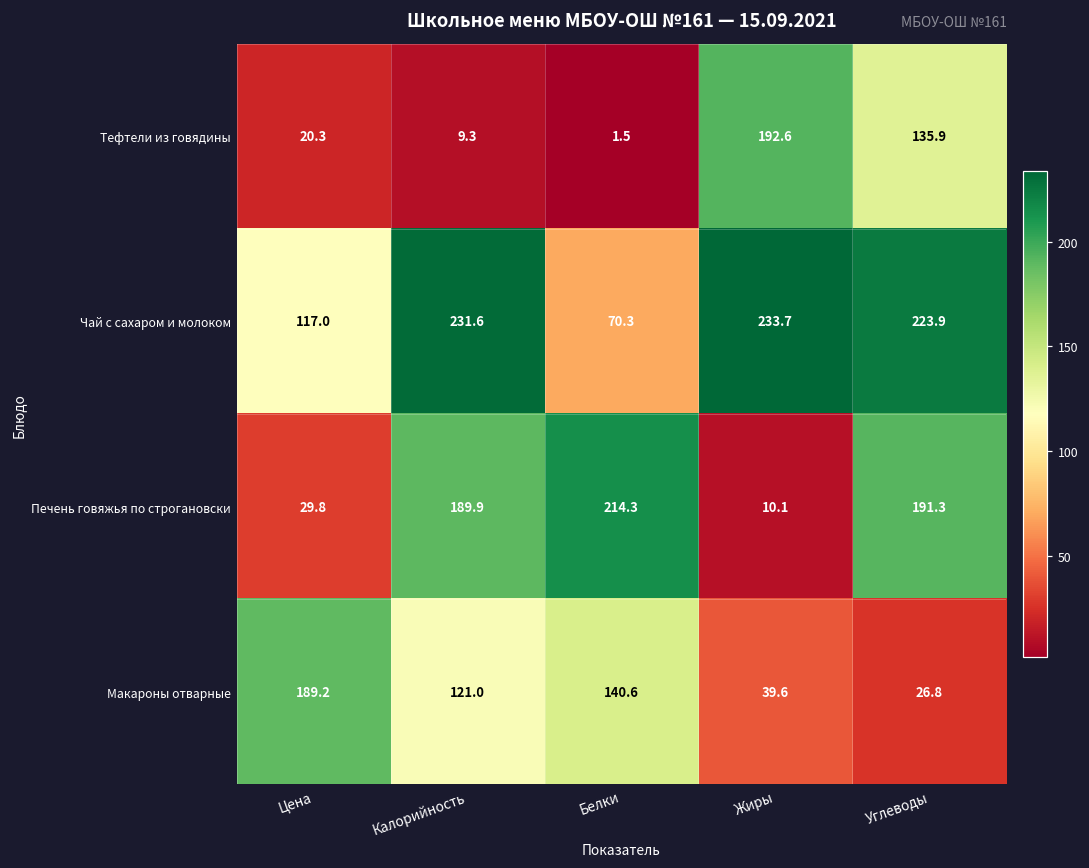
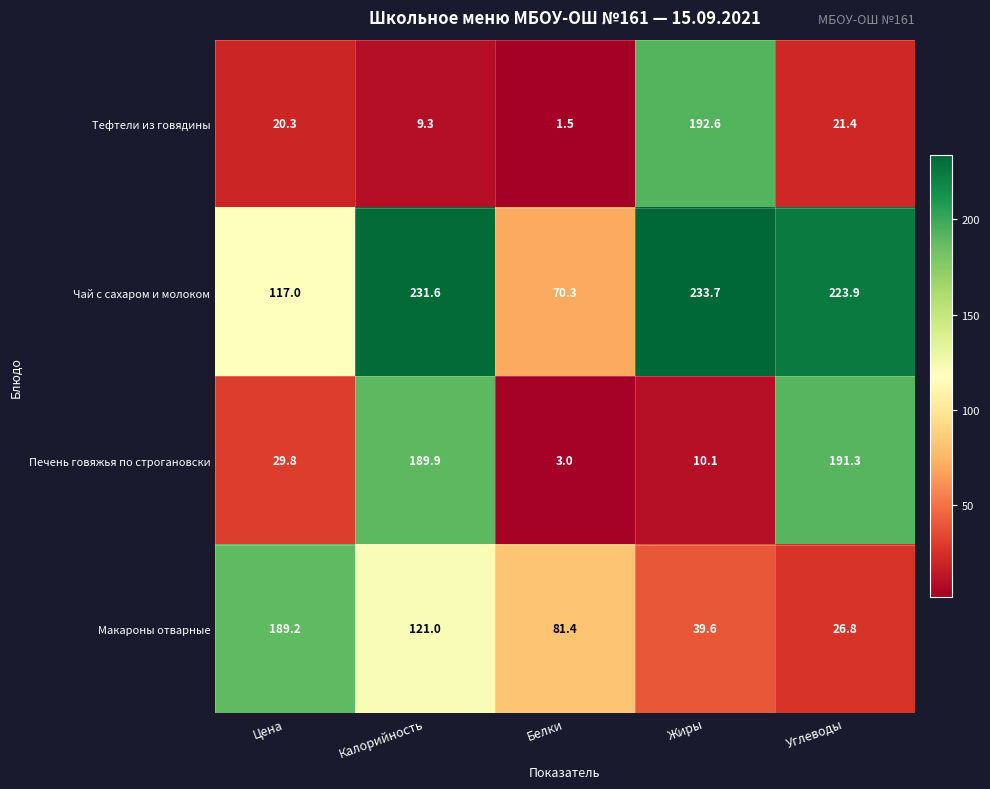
  {
    "Тефтели из говядины": {
      "Цена": 20.3,
      "Калорийность": 9.3,
      "Белки": 1.5,
      "Жиры": 192.6,
-     "Углеводы": 135.9
+     "Углеводы": 21.4
    },
    "Чай с сахаром и молоком": {
      "Цена": 117.0,
      "Калорийность": 231.6,
      "Белки": 70.3,
      "Жиры": 233.7,
      "Углеводы": 223.9
    },
    "Печень говяжья по строгановски": {
      "Цена": 29.8,
      "Калорийность": 189.9,
-     "Белки": 214.3,
+     "Белки": 3.0,
      "Жиры": 10.1,
      "Углеводы": 191.3
    },
    "Макароны отварные": {
      "Цена": 189.2,
      "Калорийность": 121.0,
-     "Белки": 140.6,
+     "Белки": 81.4,
      "Жиры": 39.6,
      "Углеводы": 26.8
    }
  }
